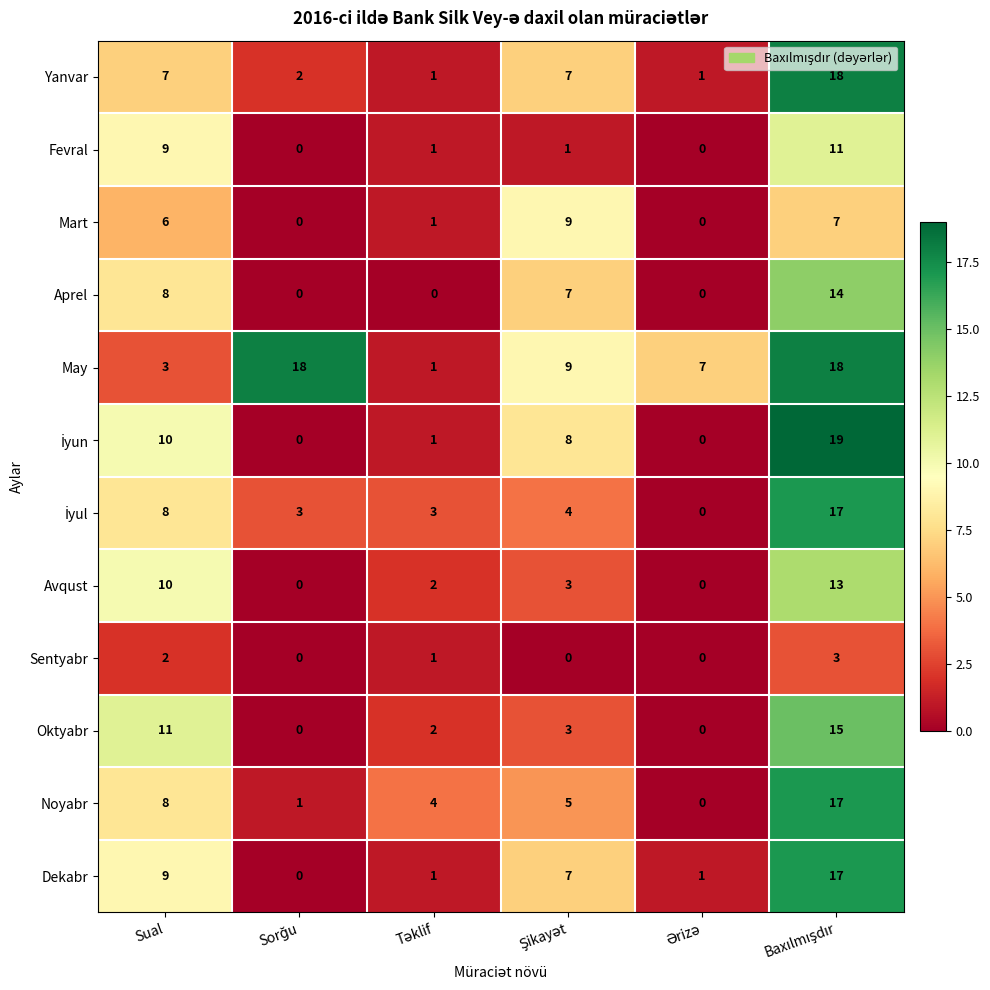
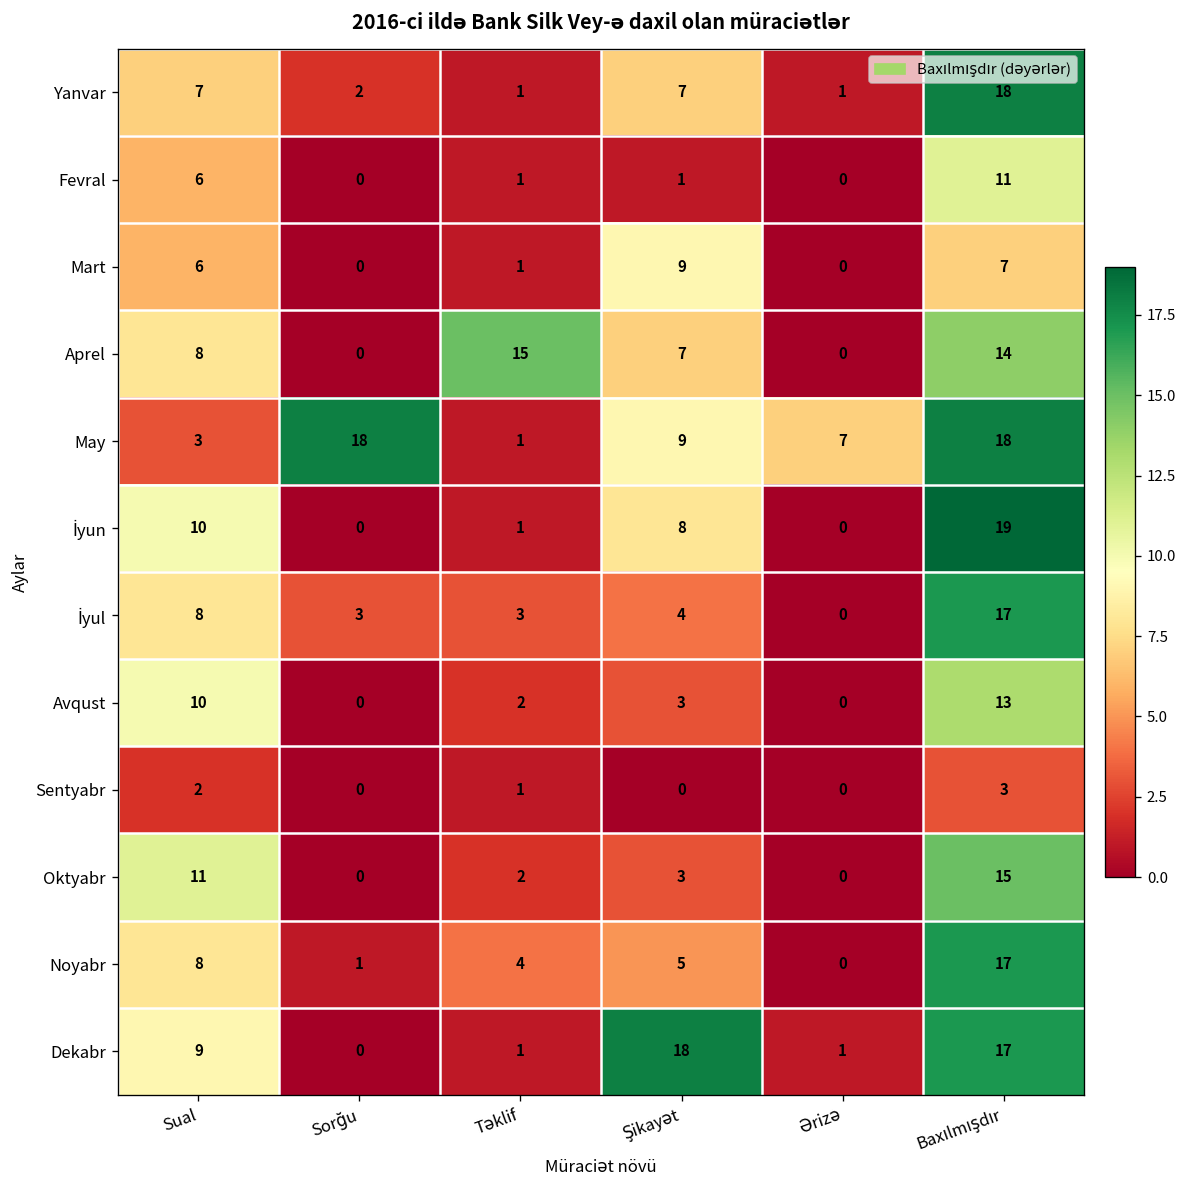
  {
    "Yanvar": {
      "Sual": 7,
      "Sorğu": 2,
      "Təklif": 1,
      "Şikayət": 7,
      "Ərizə": 1,
      "Baxılmışdır": 18
    },
    "Fevral": {
-     "Sual": 9,
+     "Sual": 6,
      "Sorğu": 0,
      "Təklif": 1,
      "Şikayət": 1,
      "Ərizə": 0,
      "Baxılmışdır": 11
    },
    "Mart": {
      "Sual": 6,
      "Sorğu": 0,
      "Təklif": 1,
      "Şikayət": 9,
      "Ərizə": 0,
      "Baxılmışdır": 7
    },
    "Aprel": {
      "Sual": 8,
      "Sorğu": 0,
-     "Təklif": 0,
+     "Təklif": 15,
      "Şikayət": 7,
      "Ərizə": 0,
      "Baxılmışdır": 14
    },
    "May": {
      "Sual": 3,
      "Sorğu": 18,
      "Təklif": 1,
      "Şikayət": 9,
      "Ərizə": 7,
      "Baxılmışdır": 18
    },
    "İyun": {
      "Sual": 10,
      "Sorğu": 0,
      "Təklif": 1,
      "Şikayət": 8,
      "Ərizə": 0,
      "Baxılmışdır": 19
    },
    "İyul": {
      "Sual": 8,
      "Sorğu": 3,
      "Təklif": 3,
      "Şikayət": 4,
      "Ərizə": 0,
      "Baxılmışdır": 17
    },
    "Avqust": {
      "Sual": 10,
      "Sorğu": 0,
      "Təklif": 2,
      "Şikayət": 3,
      "Ərizə": 0,
      "Baxılmışdır": 13
    },
    "Sentyabr": {
      "Sual": 2,
      "Sorğu": 0,
      "Təklif": 1,
      "Şikayət": 0,
      "Ərizə": 0,
      "Baxılmışdır": 3
    },
    "Oktyabr": {
      "Sual": 11,
      "Sorğu": 0,
      "Təklif": 2,
      "Şikayət": 3,
      "Ərizə": 0,
      "Baxılmışdır": 15
    },
    "Noyabr": {
      "Sual": 8,
      "Sorğu": 1,
      "Təklif": 4,
      "Şikayət": 5,
      "Ərizə": 0,
      "Baxılmışdır": 17
    },
    "Dekabr": {
      "Sual": 9,
      "Sorğu": 0,
      "Təklif": 1,
-     "Şikayət": 7,
+     "Şikayət": 18,
      "Ərizə": 1,
      "Baxılmışdır": 17
    }
  }
